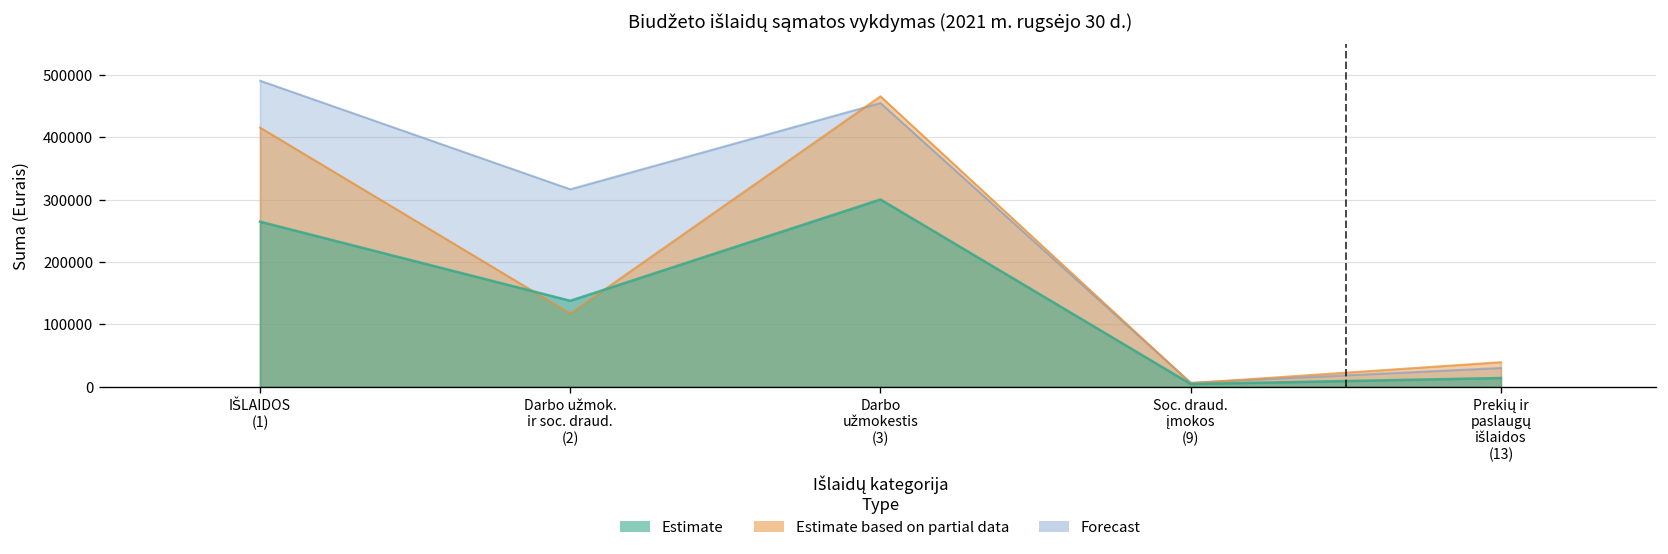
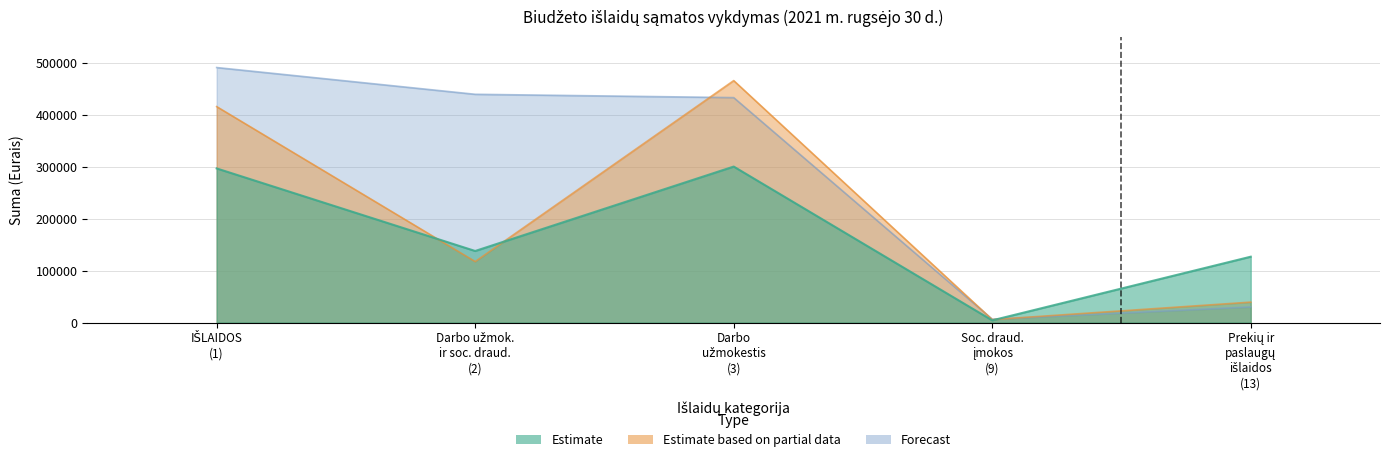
  {
    "Forecast": {
      "IŠLAIDOS (1)": 490000,
-     "Darbo užmok. ir soc. draud. (2)": 320000,
-     "Darbo užmokestis (3)": 450000,
+     "Darbo užmok. ir soc. draud. (2)": 440000,
+     "Darbo užmokestis (3)": 430000,
      "Prekių ir paslaugų išlaidos (13)": 30000
    },
    "Estimate based on partial data": {
      "IŠLAIDOS (1)": 420000,
      "Darbo užmok. ir soc. draud. (2)": 120000,
      "Darbo užmokestis (3)": 470000,
      "Prekių ir paslaugų išlaidos (13)": 40000
    },
    "Estimate": {
-     "IŠLAIDOS (1)": 260000,
+     "IŠLAIDOS (1)": 300000,
      "Darbo užmok. ir soc. draud. (2)": 140000,
      "Darbo užmokestis (3)": 300000,
-     "Prekių ir paslaugų išlaidos (13)": 10000
+     "Prekių ir paslaugų išlaidos (13)": 130000
    }
  }
